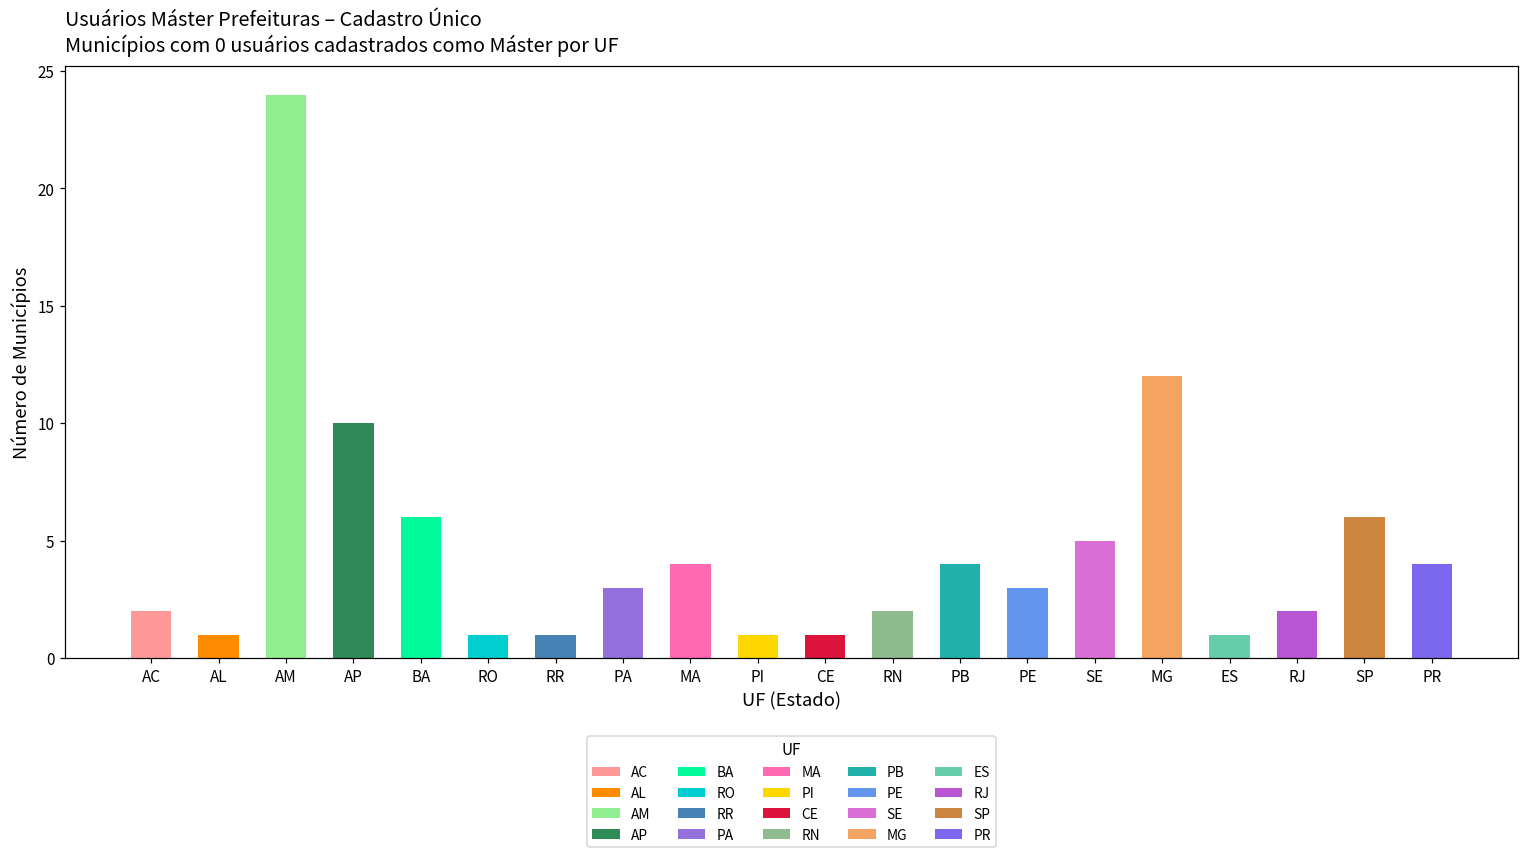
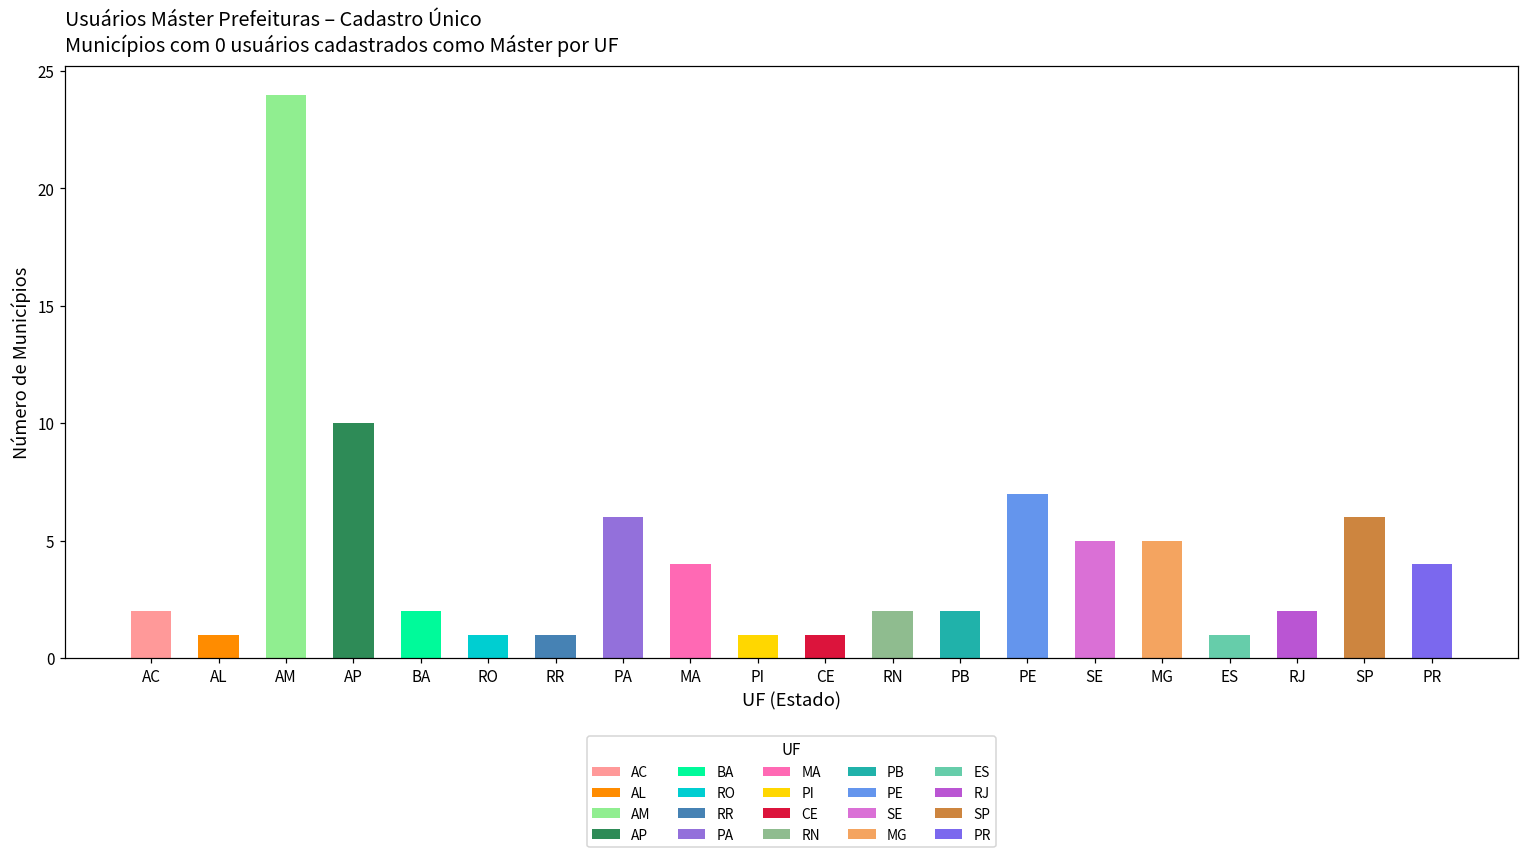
  {
    "AC": 2,
    "AL": 1,
    "AM": 24,
    "AP": 10,
-   "BA": 6,
+   "BA": 2,
    "RO": 1,
    "RR": 1,
-   "PA": 3,
+   "PA": 6,
    "MA": 4,
    "PI": 1,
    "CE": 1,
    "RN": 2,
-   "PB": 4,
-   "PE": 3,
+   "PB": 2,
+   "PE": 7,
    "SE": 5,
-   "MG": 12,
+   "MG": 5,
    "ES": 1,
    "RJ": 2,
    "SP": 6,
    "PR": 4
  }
